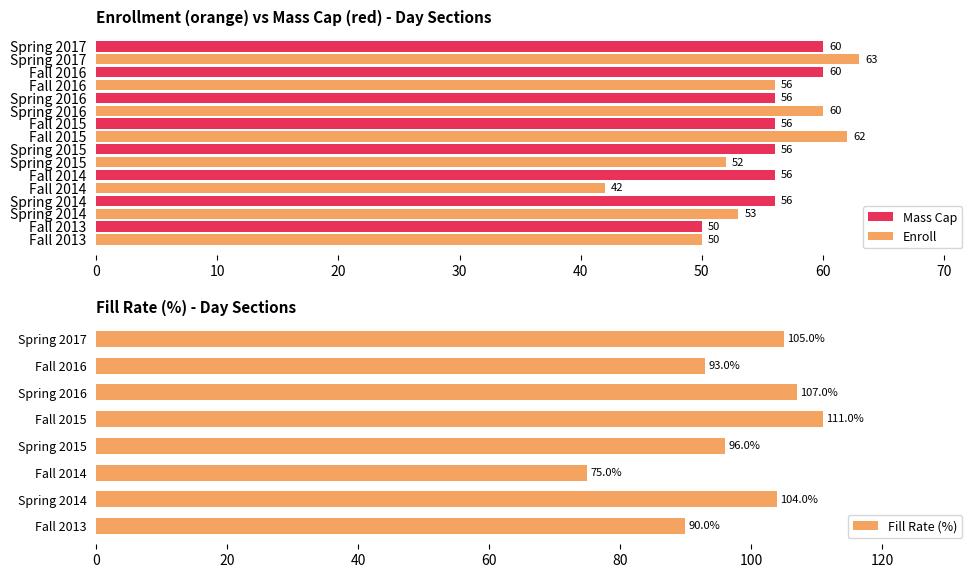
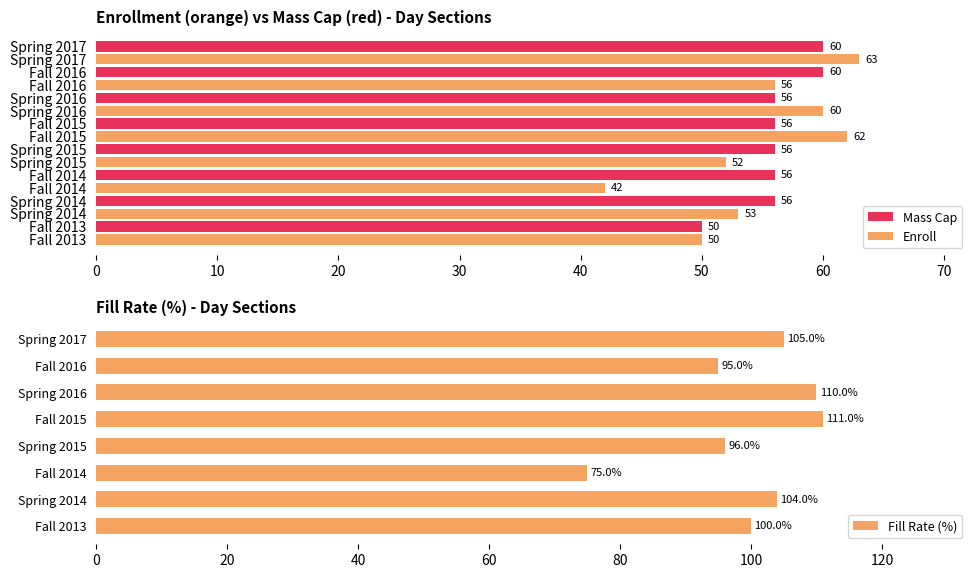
  {
    "Fill Rate (%) - Day Sections": {
      "Spring 2017": "105.0%",
-     "Fall 2016": "93.0%",
-     "Spring 2016": "107.0%",
+     "Fall 2016": "95.0%",
+     "Spring 2016": "110.0%",
      "Fall 2015": "111.0%",
      "Spring 2015": "96.0%",
      "Fall 2014": "75.0%",
      "Spring 2014": "104.0%",
-     "Fall 2013": "90.0%"
+     "Fall 2013": "100.0%"
    }
  }
